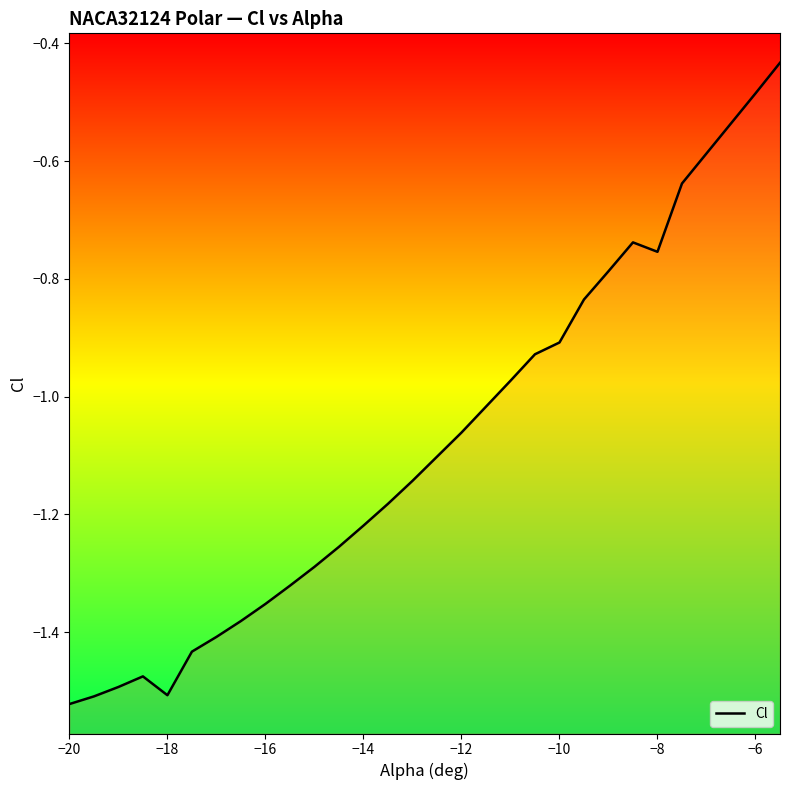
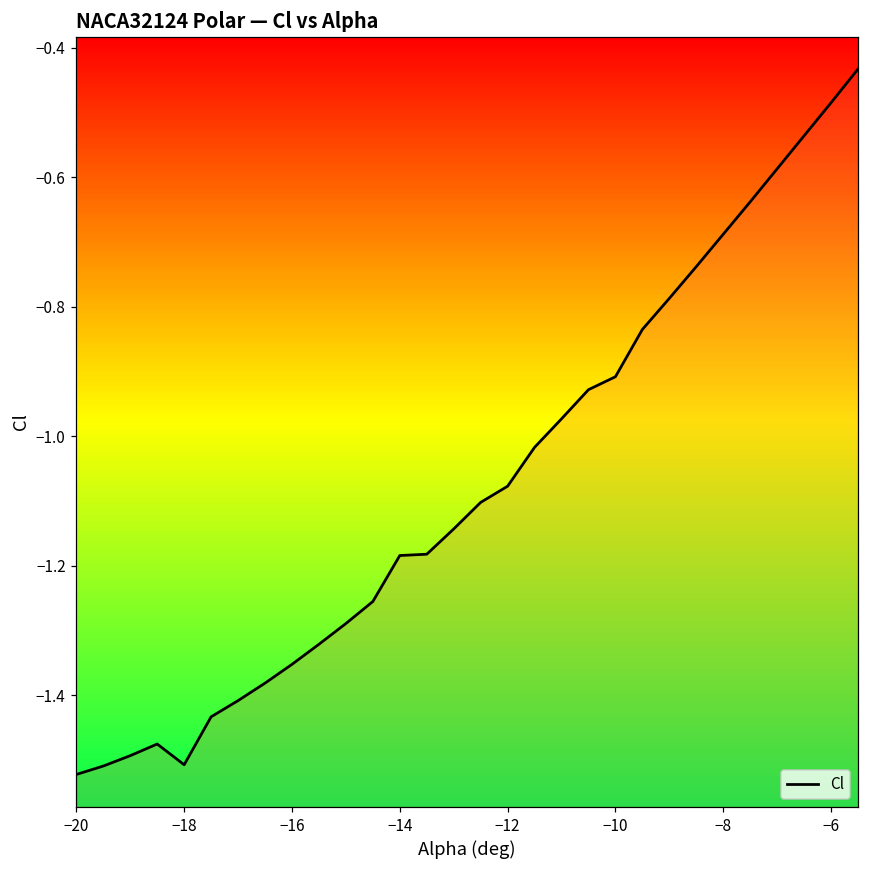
  {
    "−20": -1.52,
    "−18": -1.51,
    "−16": -1.35,
-   "−14": -1.22,
-   "−12": -1.06,
+   "−14": -1.18,
+   "−12": -1.08,
    "−10": -0.91,
-   "−8": -0.75,
+   "−8": -0.69,
    "−6": -0.49
  }
